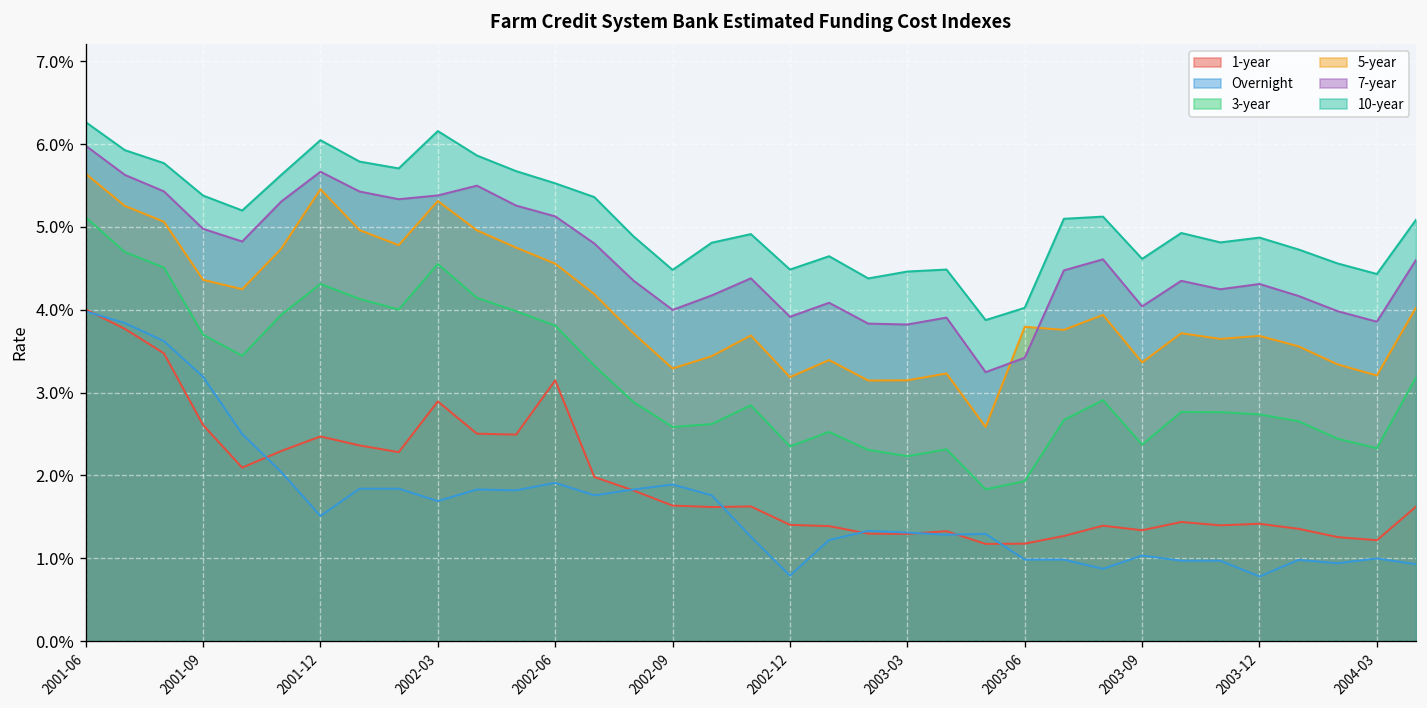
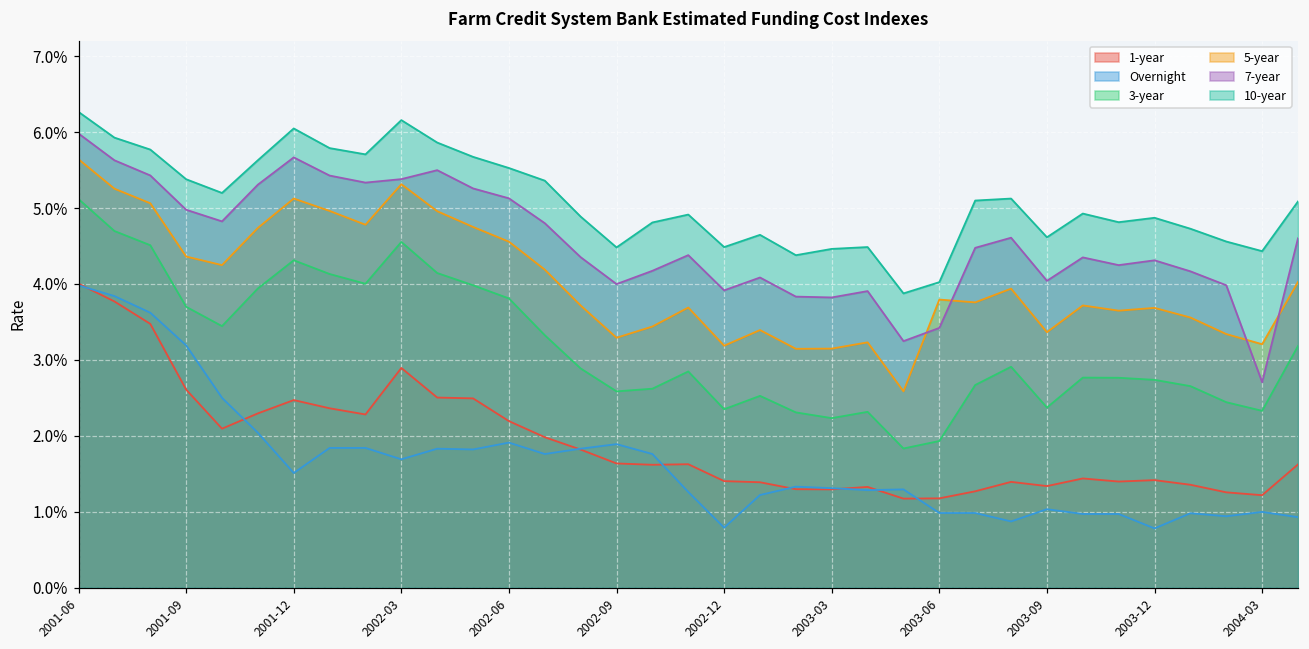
  {
    "1-year": {
      "2001-09": "2.6%",
      "2001-12": "2.5%",
      "2002-03": "2.9%",
-     "2002-06": "3.1%",
+     "2002-06": "2.2%",
      "2002-09": "1.6%",
      "2002-12": "1.4%",
      "2003-06": "1.2%",
      "2003-09": "1.3%",
      "2003-12": "1.4%",
      "2004-03": "1.2%"
    },
    "5-year": {
      "2001-06": "5.6%",
      "2001-09": "4.4%",
-     "2001-12": "5.5%",
+     "2001-12": "5.1%",
      "2002-03": "5.3%",
      "2002-06": "4.6%",
      "2002-09": "3.3%",
      "2002-12": "3.2%",
      "2003-03": "3.1%",
      "2003-06": "3.8%",
      "2003-09": "3.4%",
      "2003-12": "3.7%",
      "2004-03": "3.2%"
    },
    "7-year": {
      "2001-06": "6.0%",
      "2001-09": "5.0%",
      "2001-12": "5.7%",
      "2002-03": "5.4%",
      "2002-06": "5.1%",
      "2002-09": "4.0%",
      "2002-12": "3.9%",
      "2003-03": "3.8%",
      "2003-06": "3.4%",
      "2003-09": "4.0%",
      "2003-12": "4.3%",
-     "2004-03": "3.9%"
+     "2004-03": "2.7%"
    }
  }
